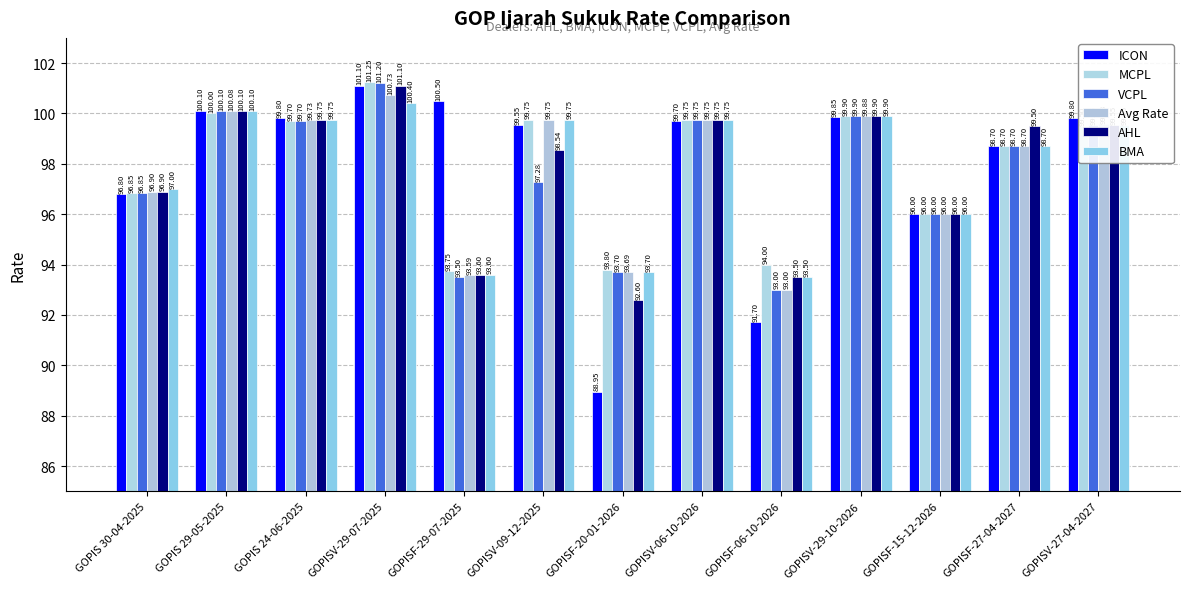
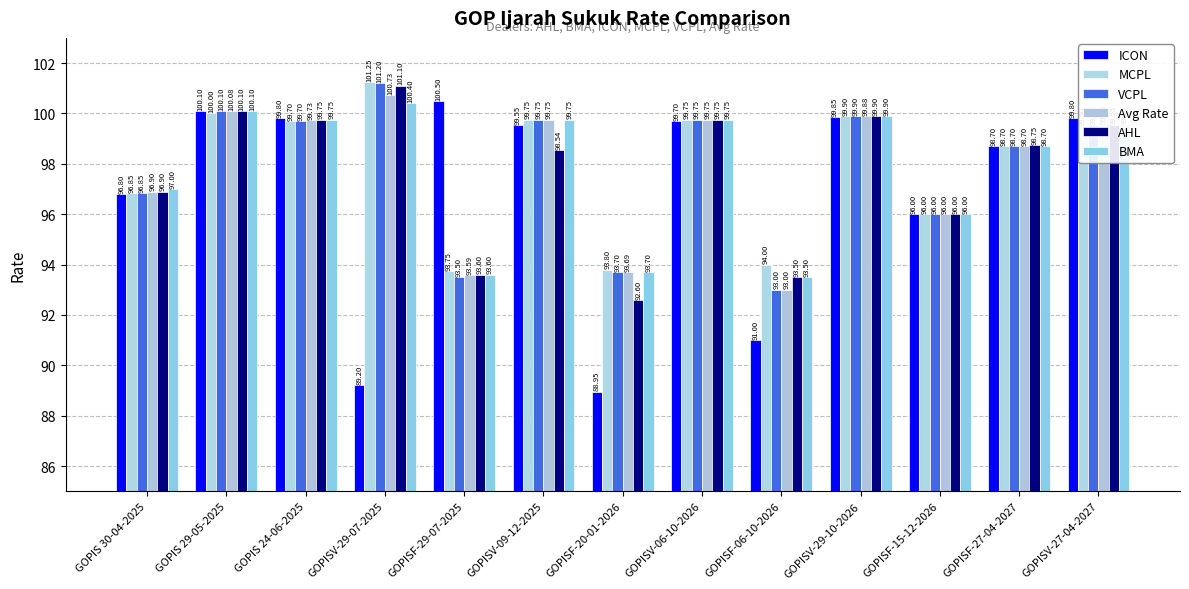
  {
    "ICON": {
      "GOPIS 30-04-2025": 96.80,
      "GOPIS 29-05-2025": 100.10,
      "GOPIS 24-06-2025": 99.80,
-     "GOPISV-29-07-2025": 101.10,
+     "GOPISV-29-07-2025": 89.20,
      "GOPISF-29-07-2025": 100.50,
      "GOPISV-09-12-2025": 99.55,
      "GOPISF-20-01-2026": 88.95,
      "GOPISV-06-10-2026": 99.70,
-     "GOPISF-06-10-2026": 91.70,
+     "GOPISF-06-10-2026": 91.00,
      "GOPISV-29-10-2026": 99.85,
      "GOPISF-15-12-2026": 96.00,
      "GOPISF-27-04-2027": 98.70,
      "GOPISV-27-04-2027": 99.80
    },
    "VCPL": {
      "GOPIS 30-04-2025": 96.85,
      "GOPIS 29-05-2025": 100.10,
      "GOPIS 24-06-2025": 99.70,
      "GOPISV-29-07-2025": 101.20,
      "GOPISF-29-07-2025": 93.50,
-     "GOPISV-09-12-2025": 97.28,
+     "GOPISV-09-12-2025": 99.75,
      "GOPISF-20-01-2026": 93.70,
      "GOPISV-06-10-2026": 99.75,
      "GOPISF-06-10-2026": 93.00,
      "GOPISV-29-10-2026": 99.90,
      "GOPISF-15-12-2026": 96.00,
      "GOPISF-27-04-2027": 98.70
    },
    "AHL": {
      "GOPIS 30-04-2025": 96.90,
      "GOPIS 29-05-2025": 100.10,
      "GOPIS 24-06-2025": 99.75,
      "GOPISV-29-07-2025": 101.10,
      "GOPISF-29-07-2025": 93.60,
      "GOPISV-09-12-2025": 98.54,
      "GOPISF-20-01-2026": 92.60,
      "GOPISV-06-10-2026": 99.75,
      "GOPISF-06-10-2026": 93.50,
      "GOPISV-29-10-2026": 99.90,
      "GOPISF-15-12-2026": 96.00,
-     "GOPISF-27-04-2027": 99.50
+     "GOPISF-27-04-2027": 98.75
    }
  }
